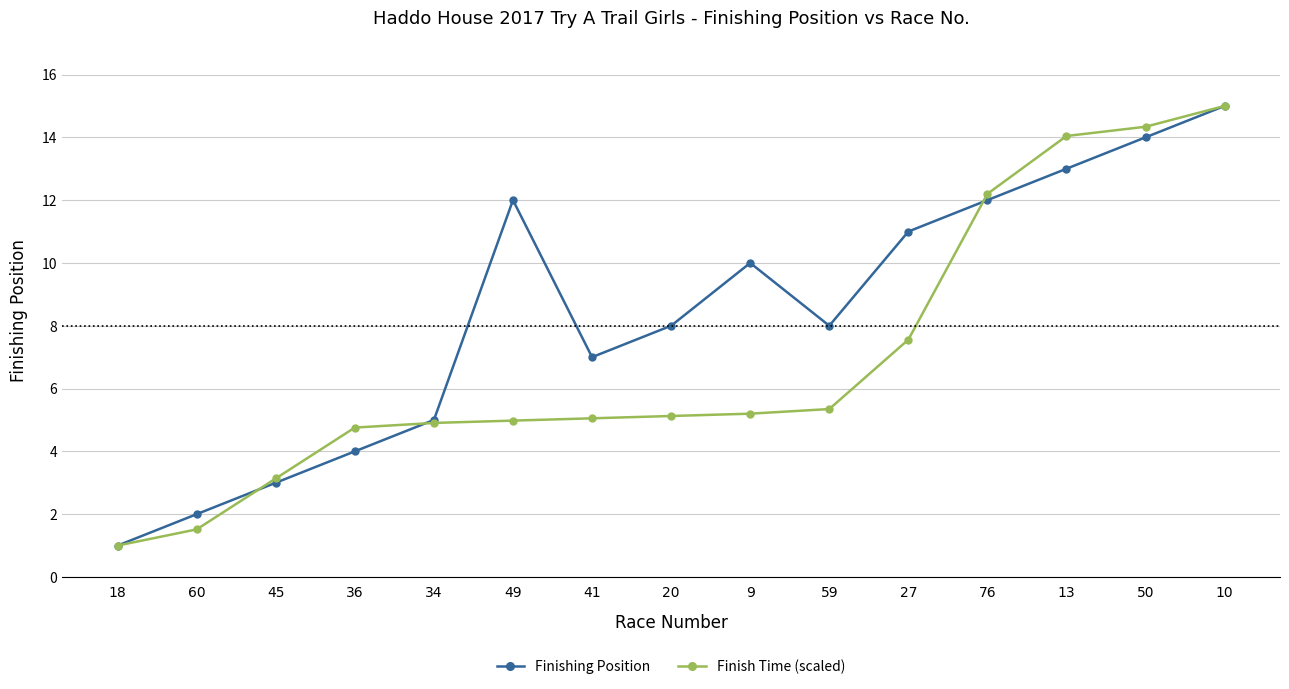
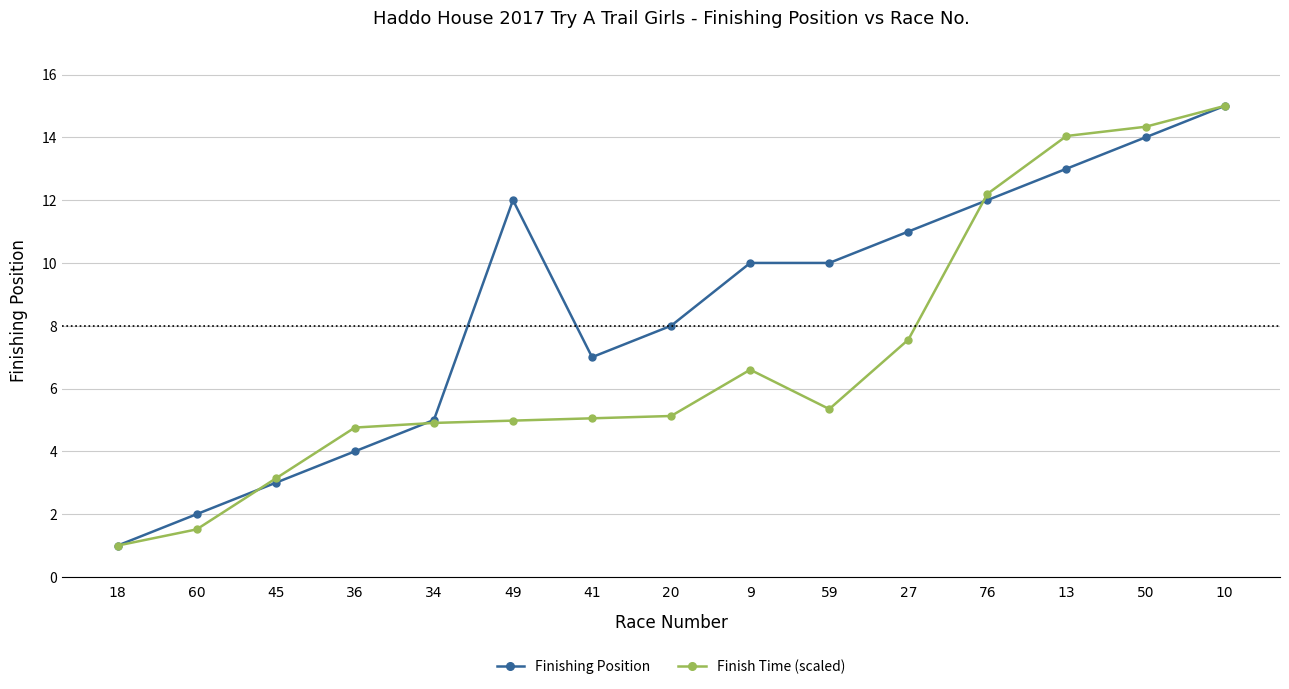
  {
    "Finishing Position": {
      "60": 2,
      "45": 3,
      "36": 4,
      "34": 5,
      "49": 12,
      "41": 7,
      "20": 8,
      "9": 10,
-     "59": 8,
+     "59": 10,
      "27": 11,
      "76": 12,
      "13": 13,
      "50": 14
    },
    "Finish Time (scaled)": {
      "60": 1.5,
      "45": 3.1,
      "36": 4.8,
      "34": 4.9,
      "49": 5.0,
      "41": 5.1,
      "20": 5.1,
-     "9": 5.2,
+     "9": 6.6,
      "59": 5.3,
      "27": 7.6,
      "76": 12.2,
      "13": 14.0,
      "50": 14.3
    }
  }
